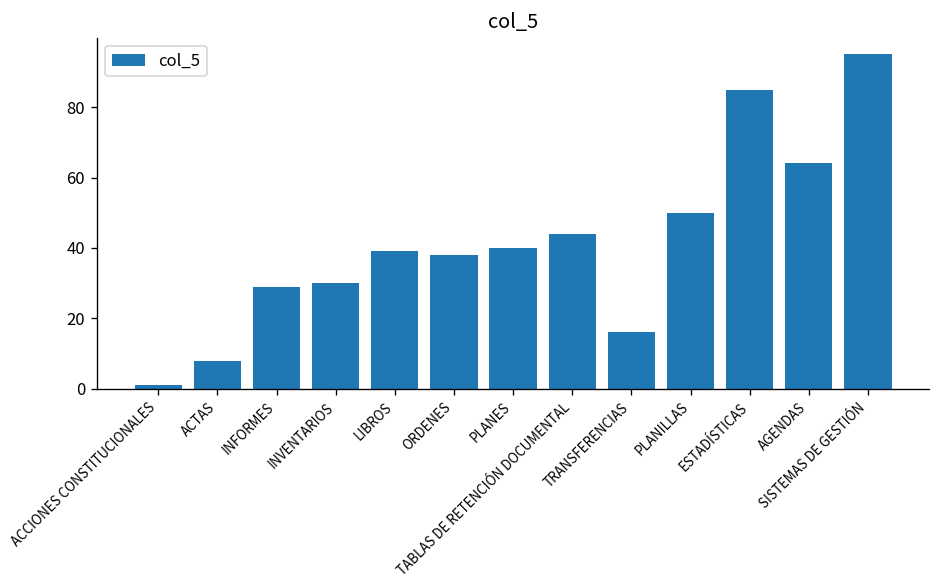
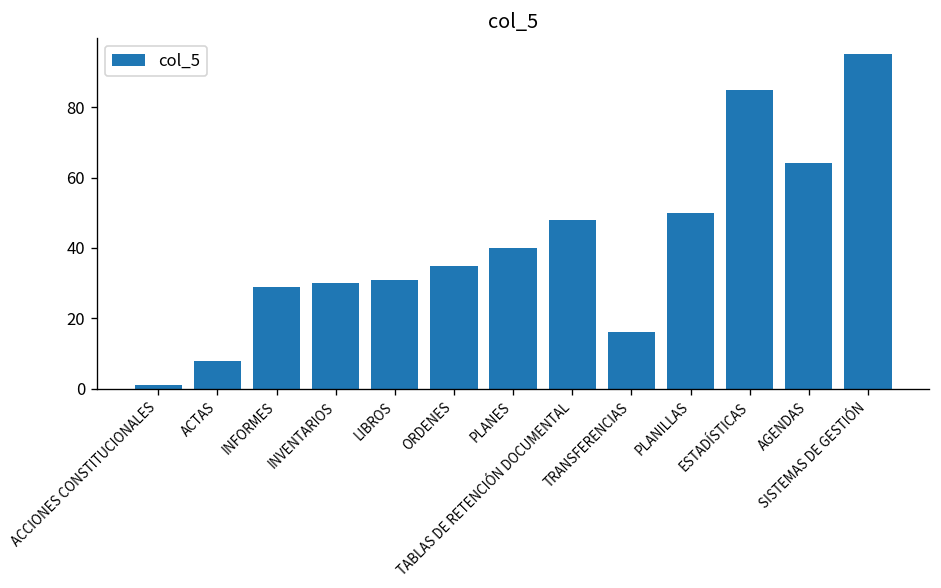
  {
    "ACCIONES CONSTITUCIONALES": 1,
    "ACTAS": 8,
    "INFORMES": 29,
    "INVENTARIOS": 30,
-   "LIBROS": 39,
-   "ORDENES": 38,
+   "LIBROS": 31,
+   "ORDENES": 35,
    "PLANES": 40,
-   "TABLAS DE RETENCIÓN DOCUMENTAL": 44,
+   "TABLAS DE RETENCIÓN DOCUMENTAL": 48,
    "TRANSFERENCIAS": 16,
    "PLANILLAS": 50,
    "ESTADÍSTICAS": 85,
    "AGENDAS": 64,
    "SISTEMAS DE GESTIÓN": 95
  }
